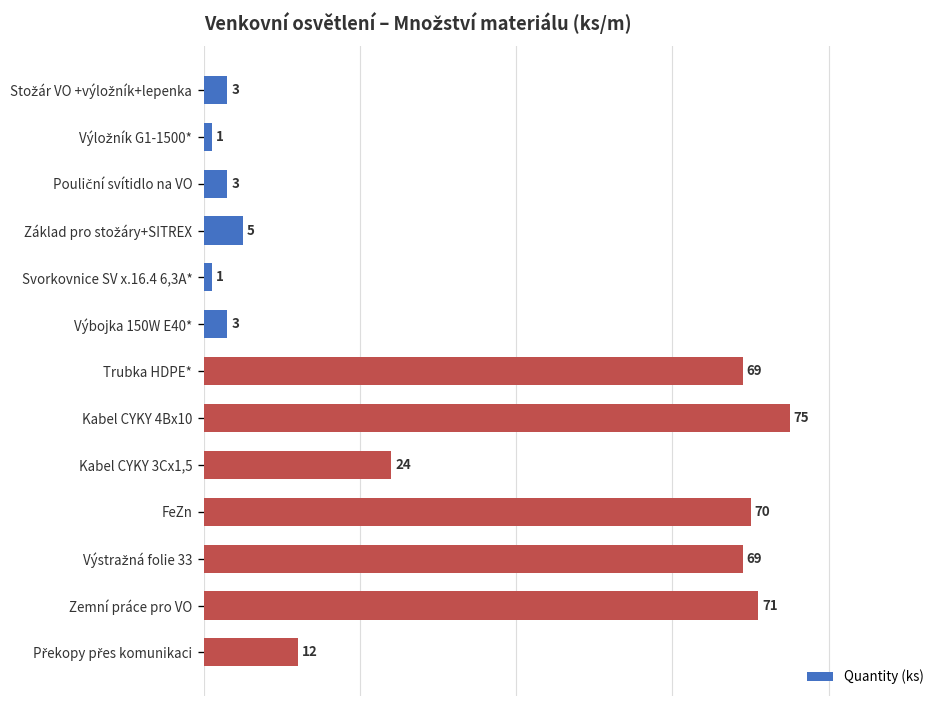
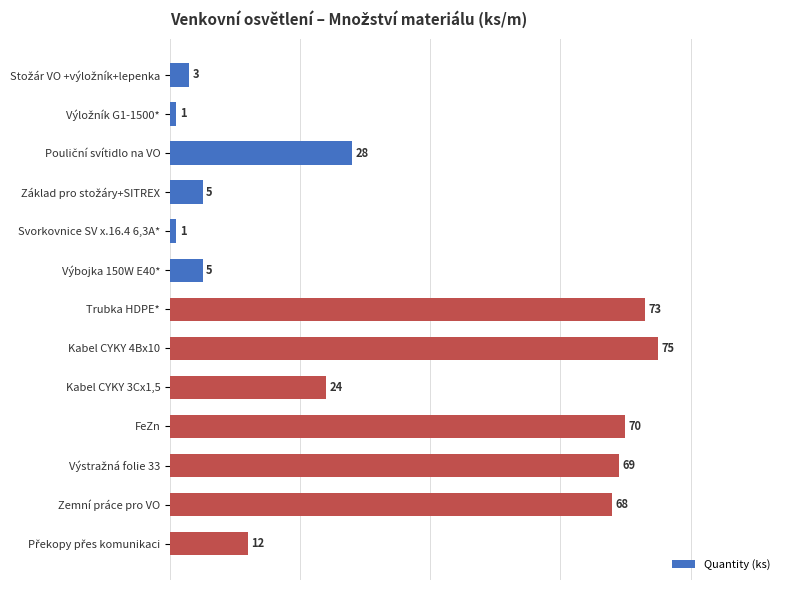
  {
    "Stožár VO +výložník+lepenka": 3,
    "Výložník G1-1500*": 1,
-   "Pouliční svítidlo na VO": 3,
+   "Pouliční svítidlo na VO": 28,
    "Základ pro stožáry+SITREX": 5,
    "Svorkovnice SV x.16.4 6,3A*": 1,
-   "Výbojka 150W E40*": 3,
-   "Trubka HDPE*": 69,
+   "Výbojka 150W E40*": 5,
+   "Trubka HDPE*": 73,
    "Kabel CYKY 4Bx10": 75,
    "Kabel CYKY 3Cx1,5": 24,
    "FeZn": 70,
    "Výstražná folie 33": 69,
-   "Zemní práce pro VO": 71,
+   "Zemní práce pro VO": 68,
    "Překopy přes komunikaci": 12
  }
